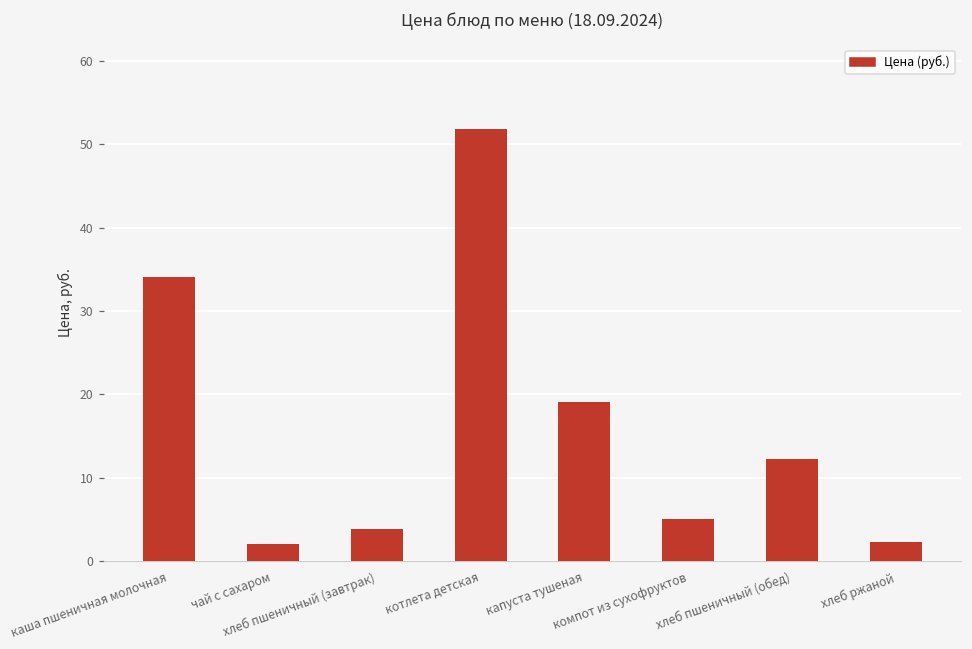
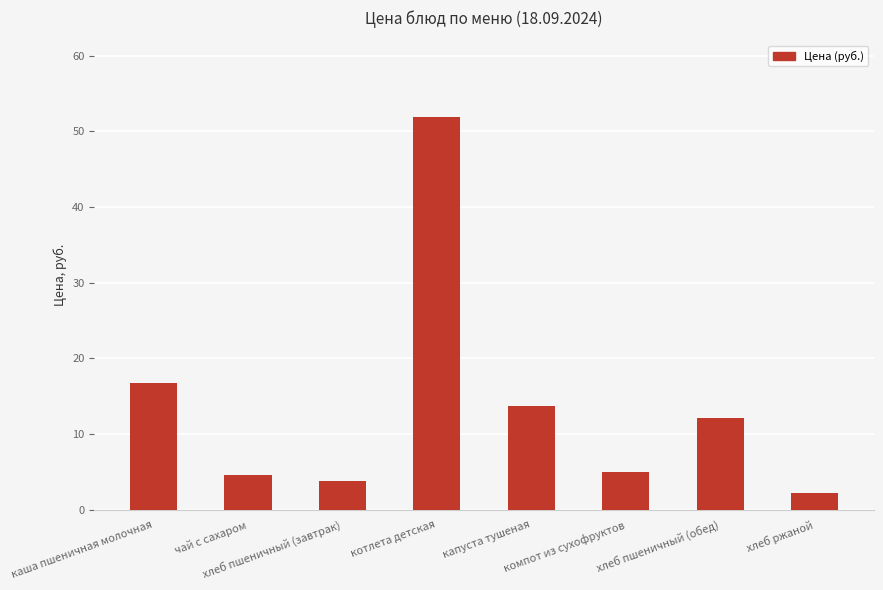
  {
-   "каша пшеничная молочная": 34,
-   "чай с сахаром": 2,
+   "каша пшеничная молочная": 17,
+   "чай с сахаром": 5,
    "хлеб пшеничный (завтрак)": 4,
    "котлета детская": 52,
-   "капуста тушеная": 19,
+   "капуста тушеная": 14,
    "компот из сухофруктов": 5,
    "хлеб пшеничный (обед)": 12,
    "хлеб ржаной": 2
  }
